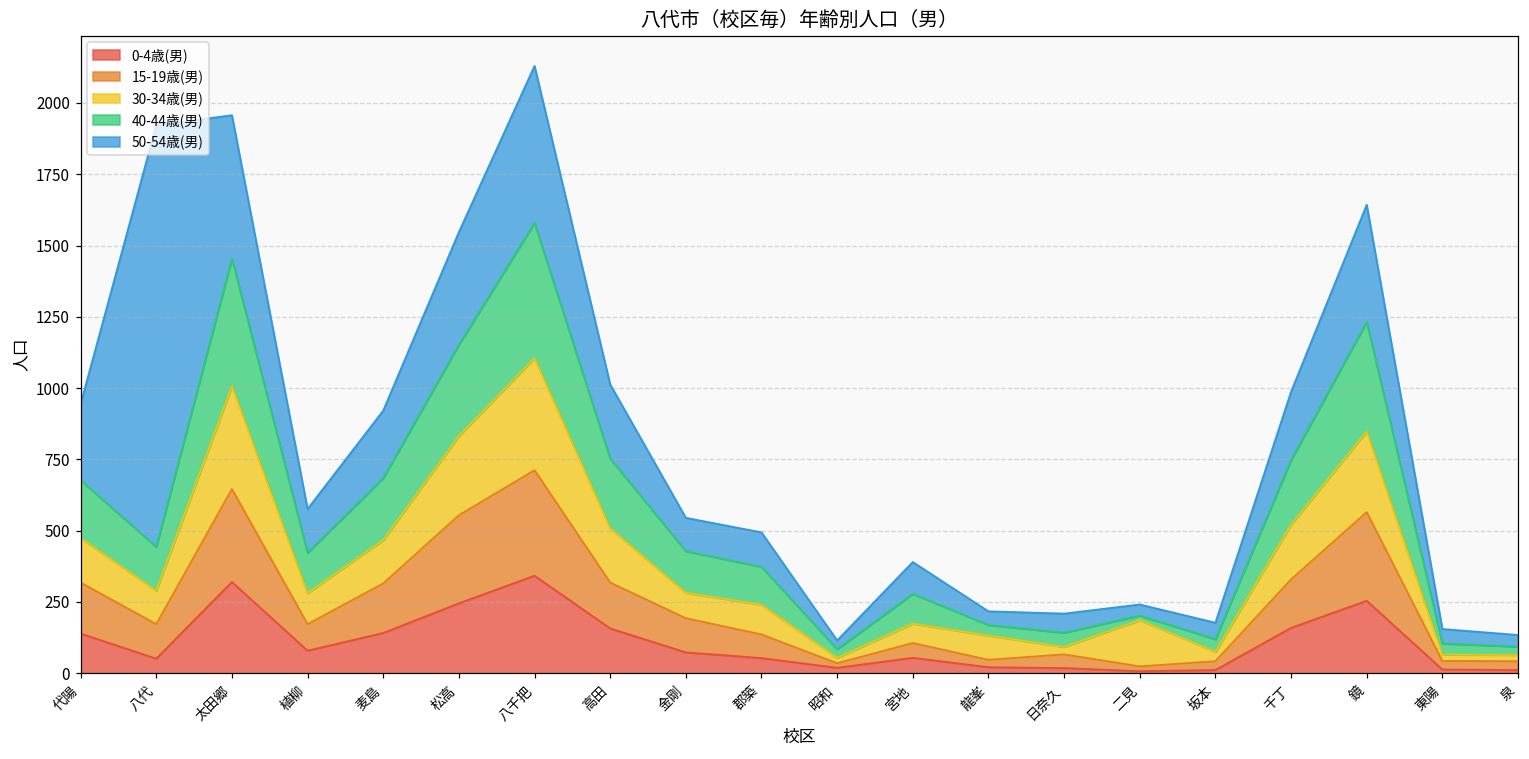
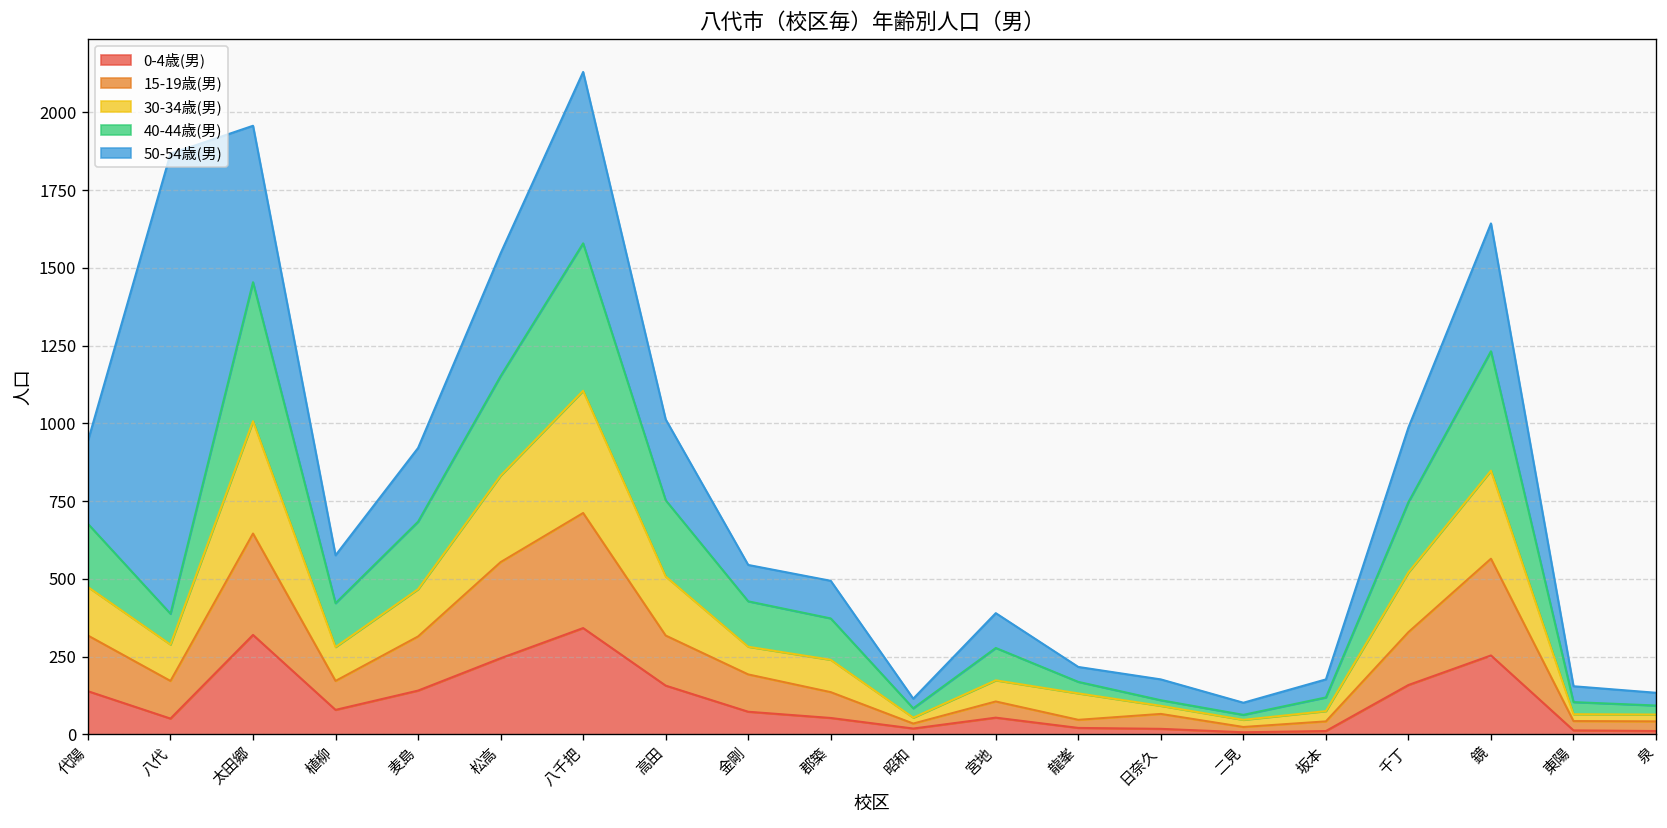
  {
    "30-34歳(男)": {
      "代陽": 160,
      "八代": 120,
      "太田郷": 360,
      "植柳": 110,
      "麦島": 150,
      "松高": 280,
      "八千把": 390,
      "高田": 190,
      "金剛": 90,
      "郡築": 100,
      "昭和": 20,
      "宮地": 70,
      "龍峯": 90,
      "日奈久": 30,
-     "二見": 160,
+     "二見": 20,
      "坂本": 30,
      "千丁": 190,
      "鏡": 280,
      "東陽": 20,
      "泉": 20
    },
    "40-44歳(男)": {
      "代陽": 200,
-     "八代": 150,
+     "八代": 100,
      "太田郷": 450,
      "植柳": 140,
      "麦島": 220,
      "松高": 320,
      "八千把": 470,
      "高田": 250,
      "金剛": 150,
      "郡築": 130,
      "昭和": 30,
      "宮地": 100,
      "龍峯": 40,
-     "日奈久": 50,
+     "日奈久": 20,
      "二見": 20,
      "坂本": 40,
      "千丁": 230,
      "鏡": 380,
      "東陽": 40,
      "泉": 30
    },
    "50-54歳(男)": {
      "代陽": 270,
      "太田郷": 500,
      "植柳": 150,
      "麦島": 240,
      "松高": 400,
      "八千把": 550,
      "高田": 260,
      "金剛": 120,
      "郡築": 120,
      "昭和": 30,
      "宮地": 110,
      "龍峯": 50,
      "日奈久": 70,
      "二見": 40,
      "坂本": 60,
      "千丁": 240,
      "鏡": 410,
      "東陽": 50,
      "泉": 40
    }
  }
